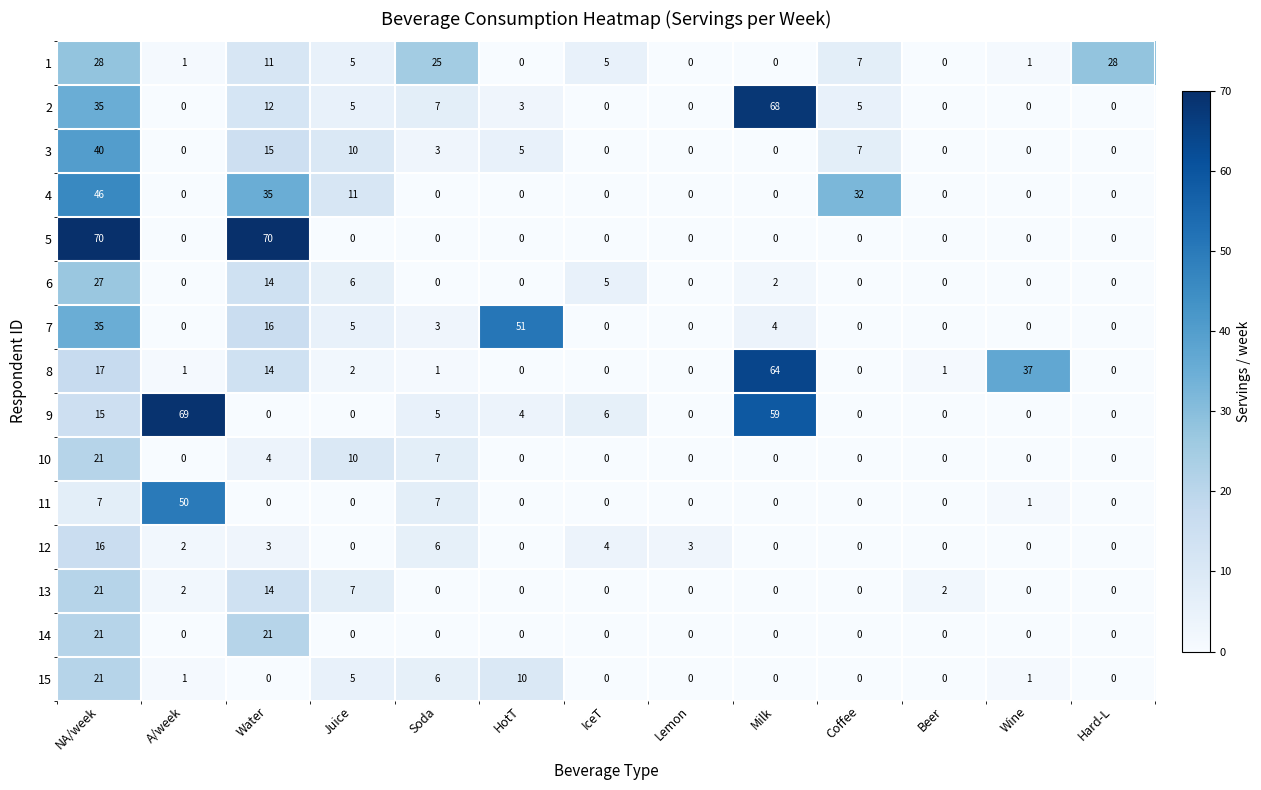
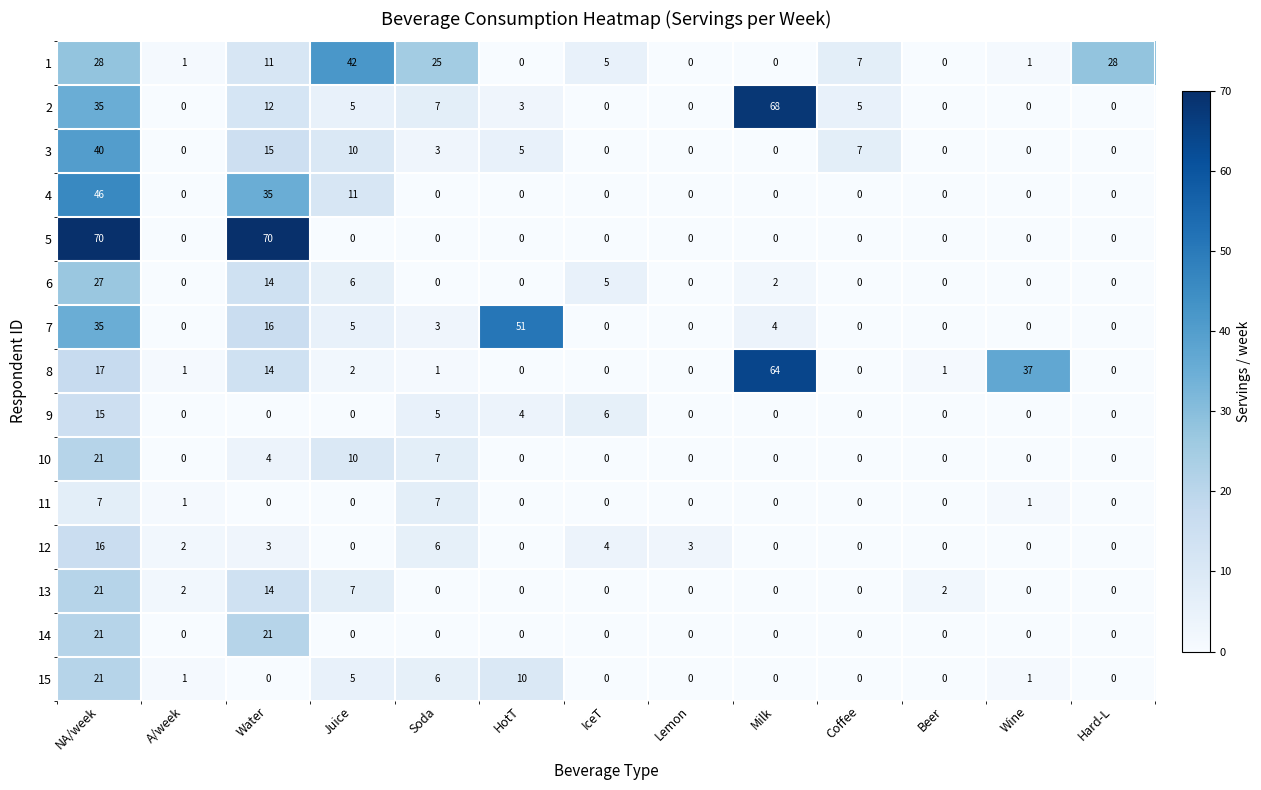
  {
    "1": {
      "NA/week": 28,
      "A/week": 1,
      "Water": 11,
-     "Juice": 5,
+     "Juice": 42,
      "Soda": 25,
      "HotT": 0,
      "IceT": 5,
      "Lemon": 0,
      "Milk": 0,
      "Coffee": 7,
      "Beer": 0,
      "Wine": 1,
      "Hard-L": 28
    },
    "2": {
      "NA/week": 35,
      "A/week": 0,
      "Water": 12,
      "Juice": 5,
      "Soda": 7,
      "HotT": 3,
      "IceT": 0,
      "Lemon": 0,
      "Milk": 68,
      "Coffee": 5,
      "Beer": 0,
      "Wine": 0,
      "Hard-L": 0
    },
    "3": {
      "NA/week": 40,
      "A/week": 0,
      "Water": 15,
      "Juice": 10,
      "Soda": 3,
      "HotT": 5,
      "IceT": 0,
      "Lemon": 0,
      "Milk": 0,
      "Coffee": 7,
      "Beer": 0,
      "Wine": 0,
      "Hard-L": 0
    },
    "4": {
      "NA/week": 46,
      "A/week": 0,
      "Water": 35,
      "Juice": 11,
      "Soda": 0,
      "HotT": 0,
      "IceT": 0,
      "Lemon": 0,
      "Milk": 0,
-     "Coffee": 32,
+     "Coffee": 0,
      "Beer": 0,
      "Wine": 0,
      "Hard-L": 0
    },
    "5": {
      "NA/week": 70,
      "A/week": 0,
      "Water": 70,
      "Juice": 0,
      "Soda": 0,
      "HotT": 0,
      "IceT": 0,
      "Lemon": 0,
      "Milk": 0,
      "Coffee": 0,
      "Beer": 0,
      "Wine": 0,
      "Hard-L": 0
    },
    "6": {
      "NA/week": 27,
      "A/week": 0,
      "Water": 14,
      "Juice": 6,
      "Soda": 0,
      "HotT": 0,
      "IceT": 5,
      "Lemon": 0,
      "Milk": 2,
      "Coffee": 0,
      "Beer": 0,
      "Wine": 0,
      "Hard-L": 0
    },
    "7": {
      "NA/week": 35,
      "A/week": 0,
      "Water": 16,
      "Juice": 5,
      "Soda": 3,
      "HotT": 51,
      "IceT": 0,
      "Lemon": 0,
      "Milk": 4,
      "Coffee": 0,
      "Beer": 0,
      "Wine": 0,
      "Hard-L": 0
    },
    "8": {
      "NA/week": 17,
      "A/week": 1,
      "Water": 14,
      "Juice": 2,
      "Soda": 1,
      "HotT": 0,
      "IceT": 0,
      "Lemon": 0,
      "Milk": 64,
      "Coffee": 0,
      "Beer": 1,
      "Wine": 37,
      "Hard-L": 0
    },
    "9": {
      "NA/week": 15,
-     "A/week": 69,
+     "A/week": 0,
      "Water": 0,
      "Juice": 0,
      "Soda": 5,
      "HotT": 4,
      "IceT": 6,
      "Lemon": 0,
-     "Milk": 59,
+     "Milk": 0,
      "Coffee": 0,
      "Beer": 0,
      "Wine": 0,
      "Hard-L": 0
    },
    "10": {
      "NA/week": 21,
      "A/week": 0,
      "Water": 4,
      "Juice": 10,
      "Soda": 7,
      "HotT": 0,
      "IceT": 0,
      "Lemon": 0,
      "Milk": 0,
      "Coffee": 0,
      "Beer": 0,
      "Wine": 0,
      "Hard-L": 0
    },
    "11": {
      "NA/week": 7,
-     "A/week": 50,
+     "A/week": 1,
      "Water": 0,
      "Juice": 0,
      "Soda": 7,
      "HotT": 0,
      "IceT": 0,
      "Lemon": 0,
      "Milk": 0,
      "Coffee": 0,
      "Beer": 0,
      "Wine": 1,
      "Hard-L": 0
    },
    "12": {
      "NA/week": 16,
      "A/week": 2,
      "Water": 3,
      "Juice": 0,
      "Soda": 6,
      "HotT": 0,
      "IceT": 4,
      "Lemon": 3,
      "Milk": 0,
      "Coffee": 0,
      "Beer": 0,
      "Wine": 0,
      "Hard-L": 0
    },
    "13": {
      "NA/week": 21,
      "A/week": 2,
      "Water": 14,
      "Juice": 7,
      "Soda": 0,
      "HotT": 0,
      "IceT": 0,
      "Lemon": 0,
      "Milk": 0,
      "Coffee": 0,
      "Beer": 2,
      "Wine": 0,
      "Hard-L": 0
    },
    "14": {
      "NA/week": 21,
      "A/week": 0,
      "Water": 21,
      "Juice": 0,
      "Soda": 0,
      "HotT": 0,
      "IceT": 0,
      "Lemon": 0,
      "Milk": 0,
      "Coffee": 0,
      "Beer": 0,
      "Wine": 0,
      "Hard-L": 0
    },
    "15": {
      "NA/week": 21,
      "A/week": 1,
      "Water": 0,
      "Juice": 5,
      "Soda": 6,
      "HotT": 10,
      "IceT": 0,
      "Lemon": 0,
      "Milk": 0,
      "Coffee": 0,
      "Beer": 0,
      "Wine": 1,
      "Hard-L": 0
    }
  }
